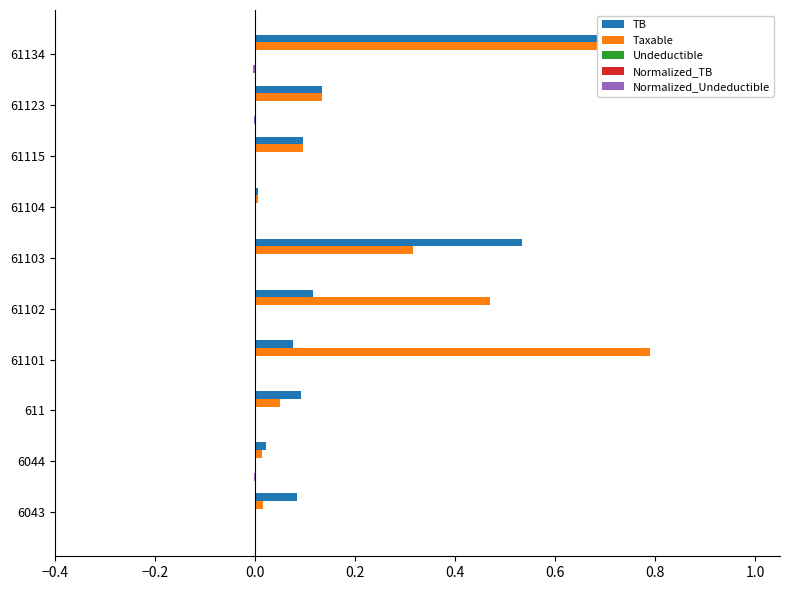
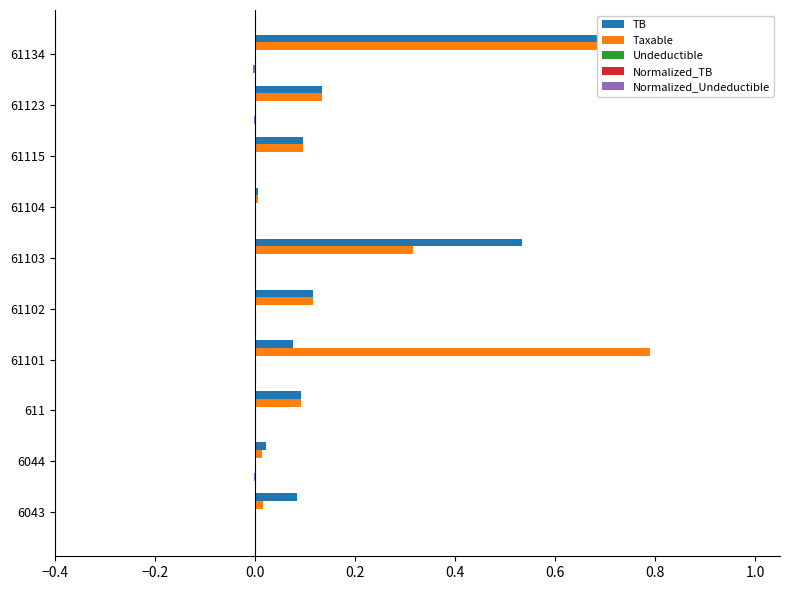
  {
    "TB": {
      "61123": 0.13,
      "61115": 0.10,
      "61104": 0.01,
      "61103": 0.53,
      "61102": 0.12,
      "61101": 0.08,
      "611": 0.09,
      "6044": 0.02,
      "6043": 0.09
    },
    "Taxable": {
      "61123": 0.13,
      "61115": 0.10,
      "61104": 0.01,
      "61103": 0.32,
-     "61102": 0.47,
+     "61102": 0.12,
      "61101": 0.79,
-     "611": 0.05,
+     "611": 0.09,
      "6044": 0.01,
      "6043": 0.02
    },
    "Undeductible": {
      "61104": 0.00,
      "61102": 0.00,
      "61101": 0.00,
      "611": 0.00,
      "6043": 0.00
    },
    "Normalized_TB": {
      "61134": 0.00,
      "61123": 0.00,
      "61115": 0.00,
      "61104": 0.00,
      "61103": 0.00,
      "61102": 0.00,
      "61101": 0.00,
      "611": 0.00,
      "6044": 0.00,
      "6043": 0.00
    },
    "Normalized_Undeductible": {
      "61104": 0.00,
      "61102": 0.00,
      "61101": 0.00,
      "611": 0.00,
      "6043": 0.00
    }
  }
